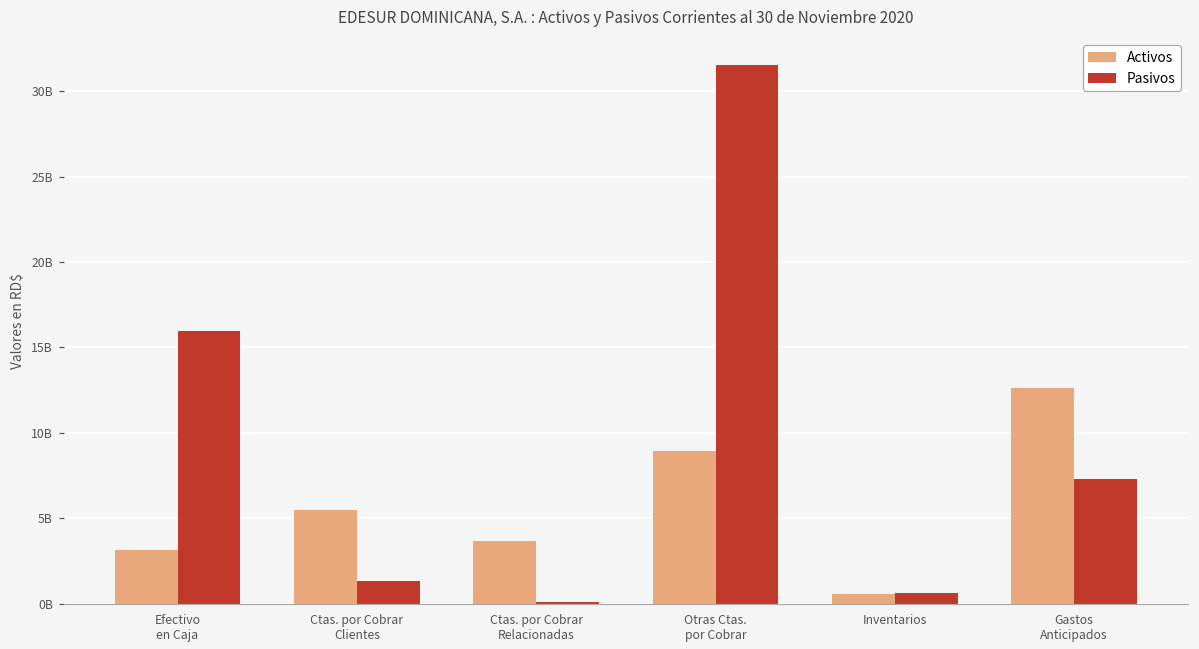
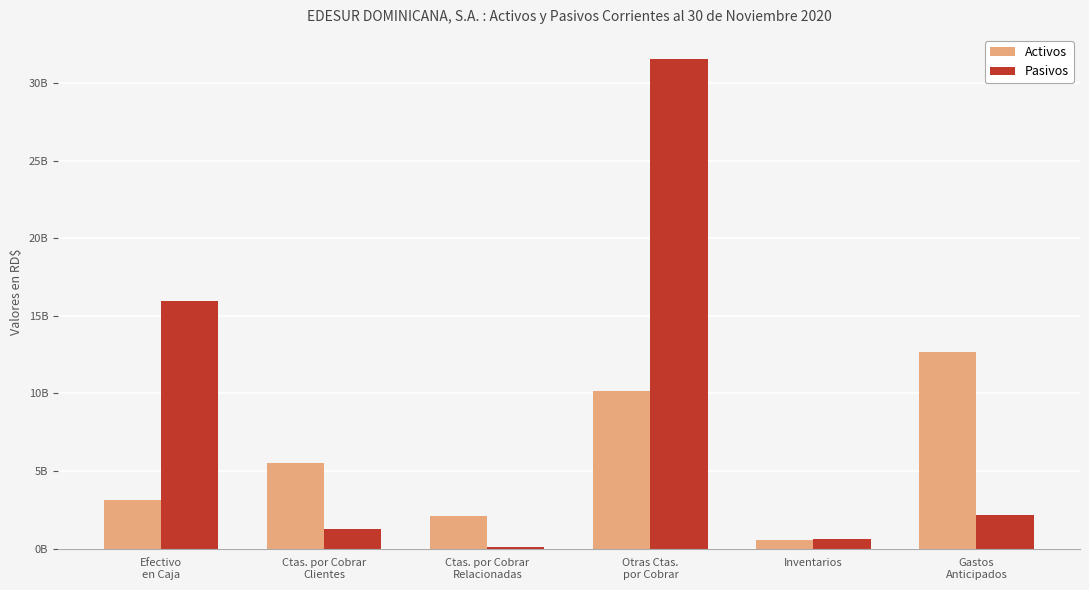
  {
    "Activos": {
      "Efectivo en Caja": 3100000000,
      "Ctas. por Cobrar Clientes": 5500000000,
-     "Ctas. por Cobrar Relacionadas": 3600000000,
-     "Otras Ctas. por Cobrar": 8900000000,
+     "Ctas. por Cobrar Relacionadas": 2100000000,
+     "Otras Ctas. por Cobrar": 10200000000,
      "Inventarios": 600000000,
      "Gastos Anticipados": 12600000000
    },
    "Pasivos": {
      "Efectivo en Caja": 15900000000,
      "Ctas. por Cobrar Clientes": 1300000000,
      "Otras Ctas. por Cobrar": 31500000000,
      "Inventarios": 600000000,
-     "Gastos Anticipados": 7300000000
+     "Gastos Anticipados": 2200000000
    }
  }
